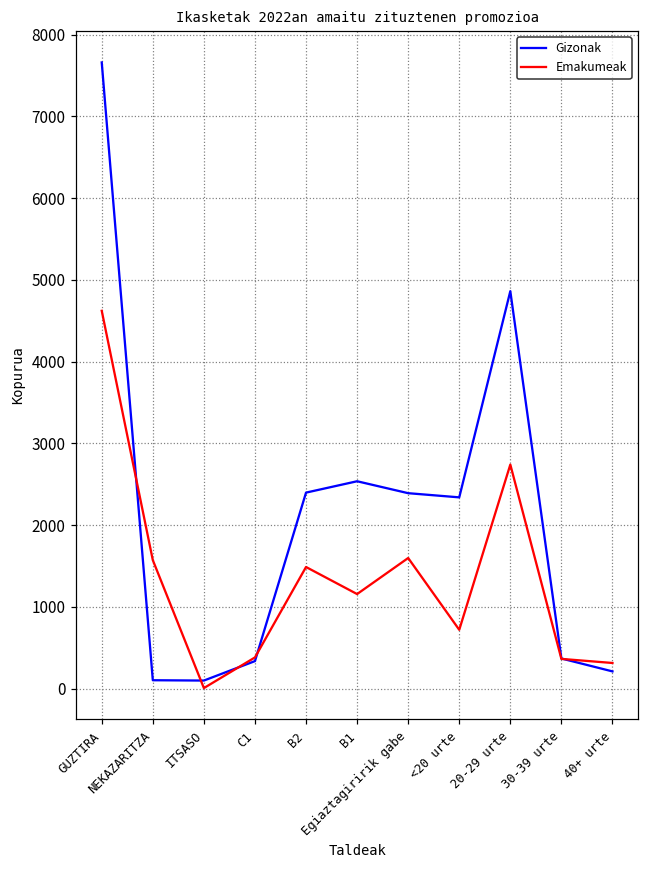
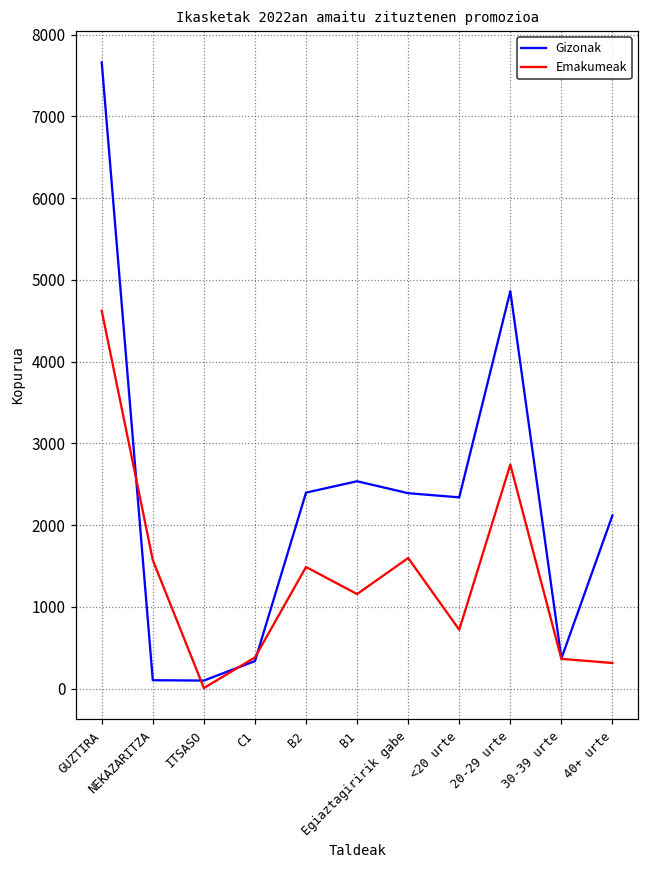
  {
    "Gizonak": {
      "GUZTIRA": 7700,
      "NEKAZARITZA": 100,
      "ITSASO": 100,
      "C1": 300,
      "B2": 2400,
      "B1": 2500,
      "Egiaztagiririk gabe": 2400,
      "<20 urte": 2300,
      "20-29 urte": 4900,
-     "40+ urte": 200
+     "40+ urte": 2100
    },
    "Emakumeak": {
      "GUZTIRA": 4600,
      "NEKAZARITZA": 1600,
      "ITSASO": 0,
      "C1": 400,
      "B2": 1500,
      "B1": 1200,
      "Egiaztagiririk gabe": 1600,
      "<20 urte": 700,
      "20-29 urte": 2700,
      "40+ urte": 300
    }
  }
